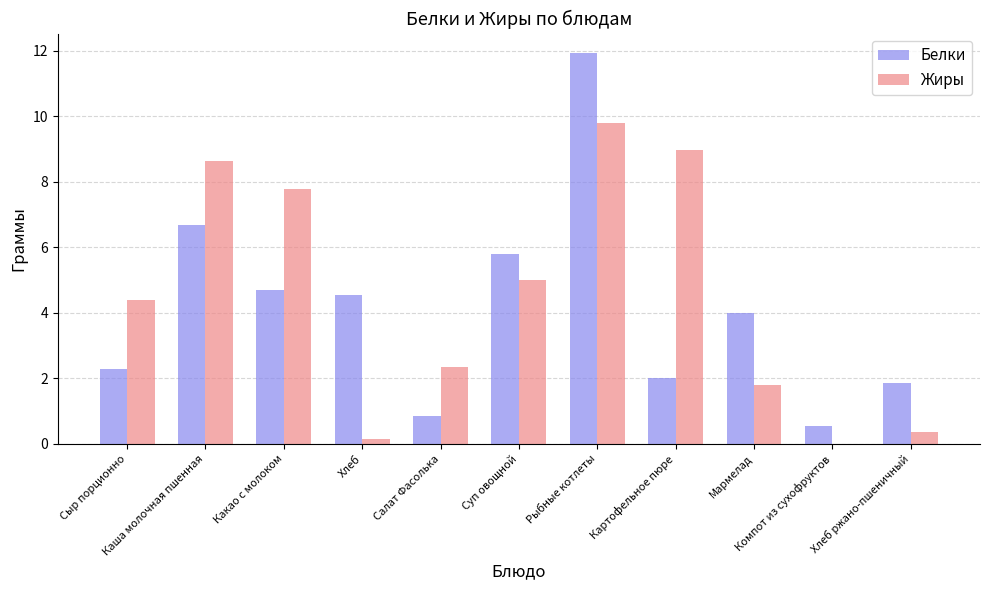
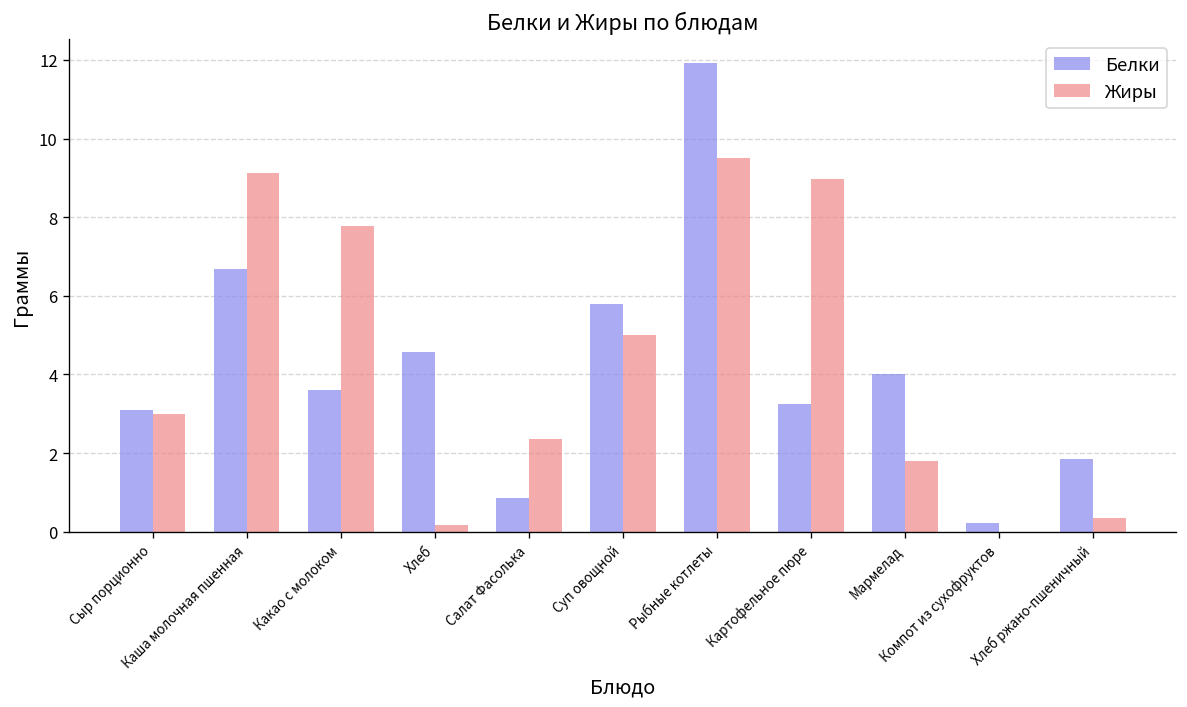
  {
    "Белки": {
-     "Сыр порционно": 2.3,
+     "Сыр порционно": 3.1,
      "Каша молочная пшенная": 6.7,
-     "Какао с молоком": 4.7,
+     "Какао с молоком": 3.6,
      "Хлеб": 4.6,
      "Салат Фасолька": 0.9,
      "Суп овощной": 5.8,
      "Рыбные котлеты": 11.9,
-     "Картофельное пюре": 2.0,
+     "Картофельное пюре": 3.3,
      "Мармелад": 4.0,
-     "Компот из сухофруктов": 0.6,
+     "Компот из сухофруктов": 0.2,
      "Хлеб ржано-пшеничный": 1.9
    },
    "Жиры": {
-     "Сыр порционно": 4.4,
-     "Каша молочная пшенная": 8.7,
+     "Сыр порционно": 3.0,
+     "Каша молочная пшенная": 9.1,
      "Какао с молоком": 7.8,
      "Хлеб": 0.2,
      "Салат Фасолька": 2.4,
      "Суп овощной": 5.0,
-     "Рыбные котлеты": 9.8,
+     "Рыбные котлеты": 9.5,
      "Картофельное пюре": 9.0,
      "Мармелад": 1.8,
      "Компот из сухофруктов": 0.0,
      "Хлеб ржано-пшеничный": 0.4
    }
  }
